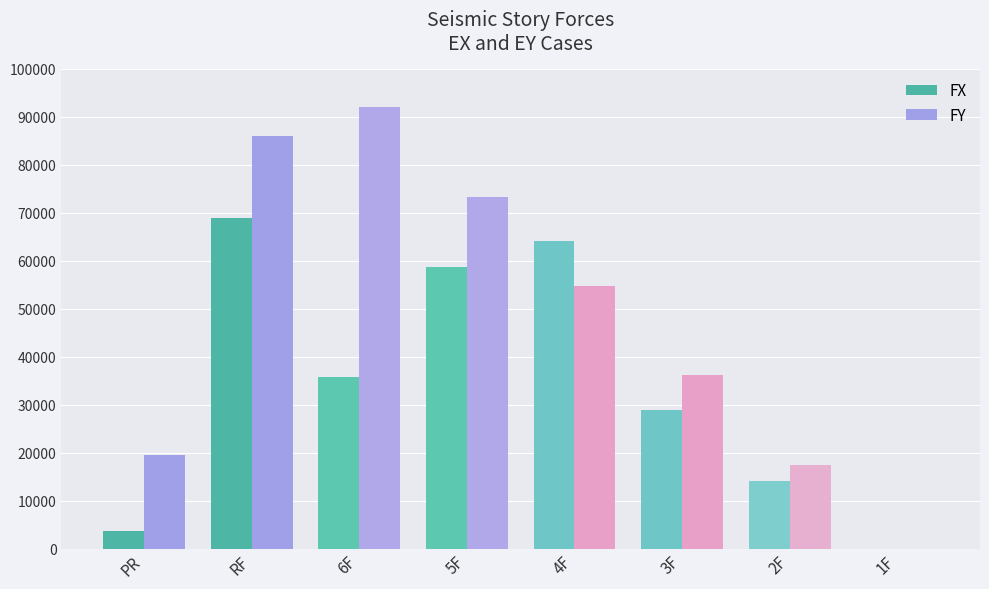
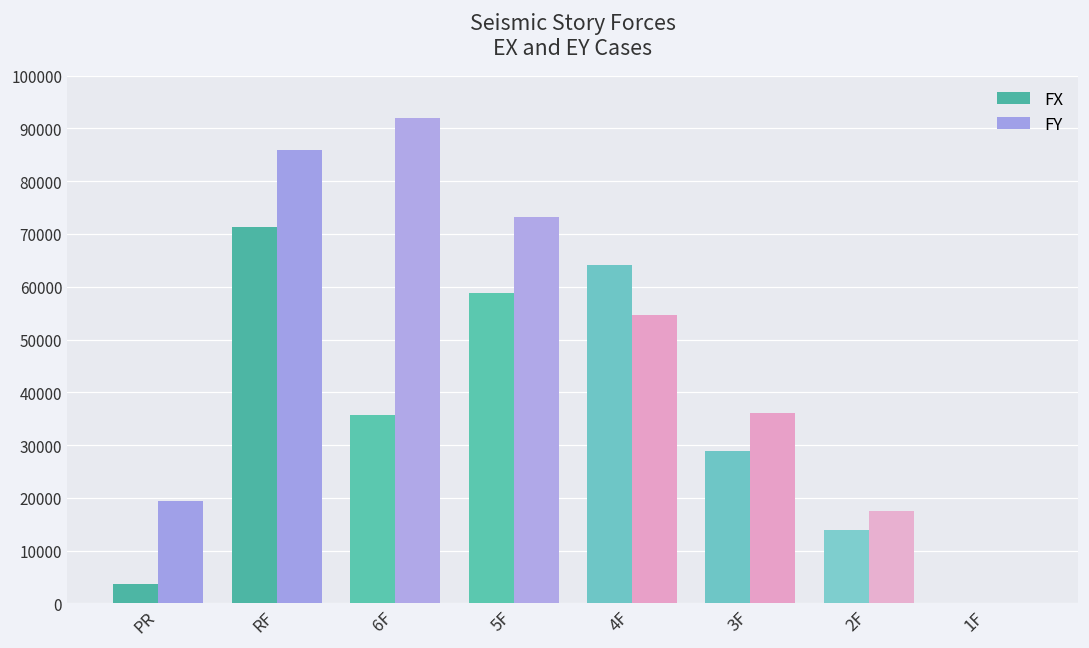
  {
    "FX": {
      "PR": 4000,
-     "RF": 69000,
+     "RF": 71000,
      "6F": 36000,
      "5F": 59000,
      "4F": 64000,
      "3F": 29000,
      "2F": 14000,
      "1F": 0
    },
    "FY": {
      "PR": 19000,
      "RF": 86000,
      "6F": 92000,
      "5F": 73000,
      "4F": 55000,
      "3F": 36000,
      "2F": 17000,
      "1F": 0
    }
  }
